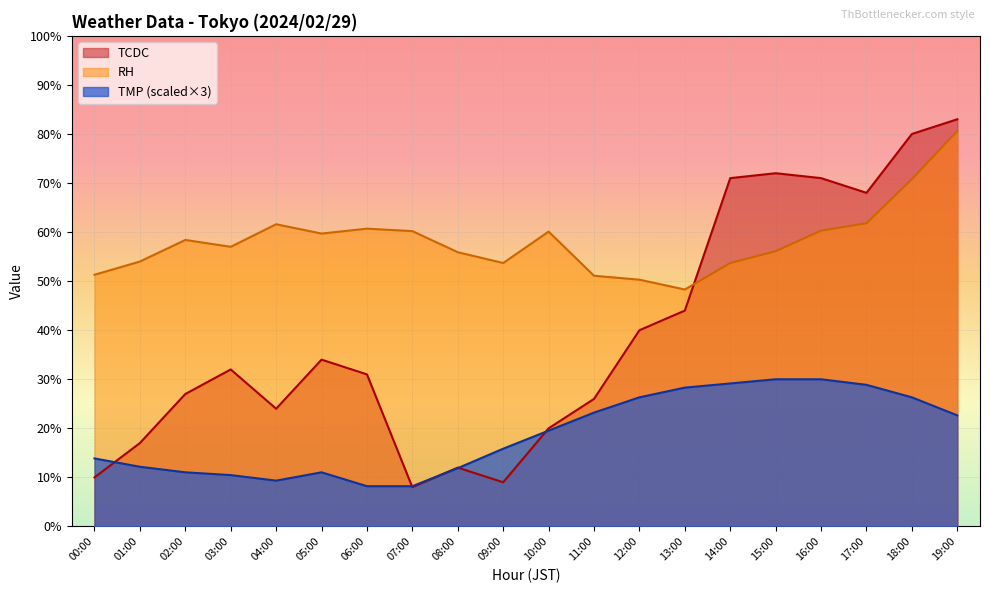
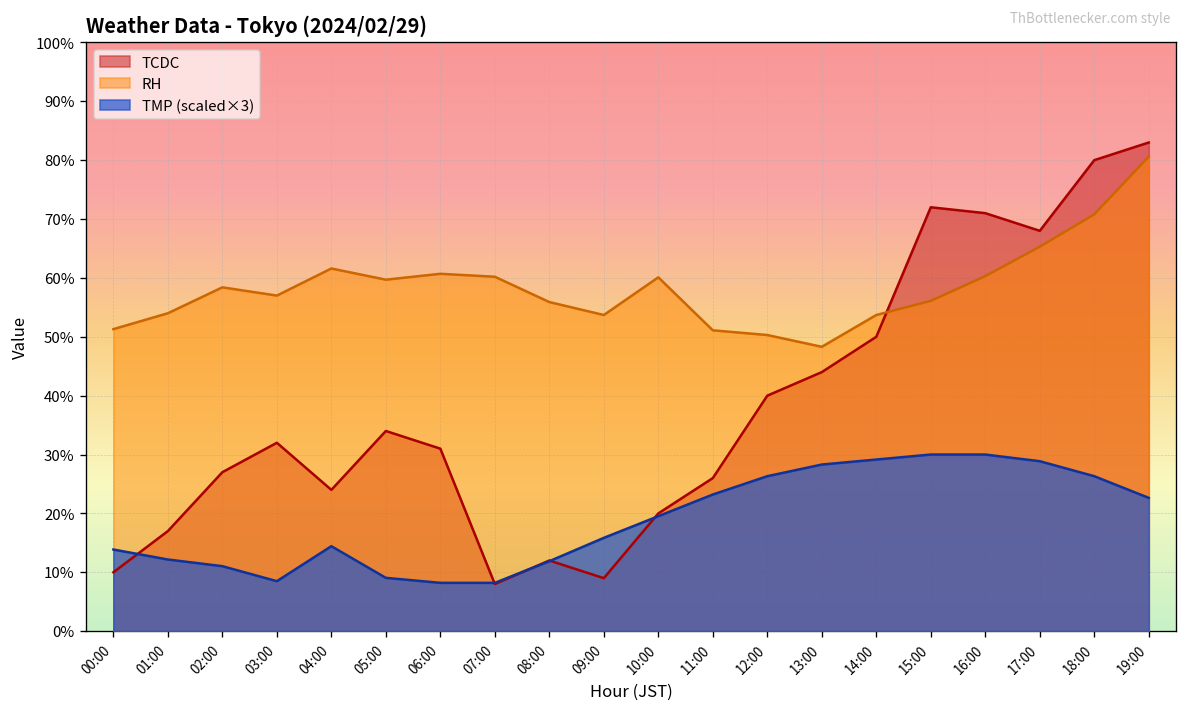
  {
    "TCDC": {
      "00:00": "10%",
      "01:00": "17%",
      "02:00": "27%",
      "03:00": "32%",
      "04:00": "24%",
      "05:00": "34%",
      "06:00": "31%",
      "09:00": "9%",
      "11:00": "26%",
      "12:00": "40%",
      "13:00": "44%",
-     "14:00": "71%",
+     "14:00": "50%",
      "15:00": "72%",
      "16:00": "71%",
      "17:00": "68%",
      "18:00": "80%",
      "19:00": "83%"
    },
    "RH": {
      "00:00": "51%",
      "01:00": "54%",
      "02:00": "58%",
      "03:00": "57%",
      "04:00": "62%",
      "05:00": "60%",
      "06:00": "61%",
      "07:00": "60%",
      "08:00": "56%",
      "09:00": "54%",
      "10:00": "60%",
      "11:00": "51%",
      "12:00": "50%",
      "13:00": "48%",
      "14:00": "54%",
      "15:00": "56%",
      "16:00": "60%",
-     "17:00": "62%",
+     "17:00": "65%",
      "18:00": "71%",
      "19:00": "81%"
    },
    "TMP (scaled×3)": {
      "00:00": "14%",
      "01:00": "12%",
      "02:00": "11%",
-     "03:00": "10%",
-     "04:00": "9%",
-     "05:00": "11%",
+     "03:00": "8%",
+     "04:00": "14%",
+     "05:00": "9%",
      "06:00": "8%",
      "09:00": "16%",
      "11:00": "23%",
      "12:00": "26%",
      "13:00": "28%",
      "14:00": "29%",
      "15:00": "30%",
      "16:00": "30%",
      "17:00": "29%",
      "18:00": "26%",
      "19:00": "23%"
    }
  }
